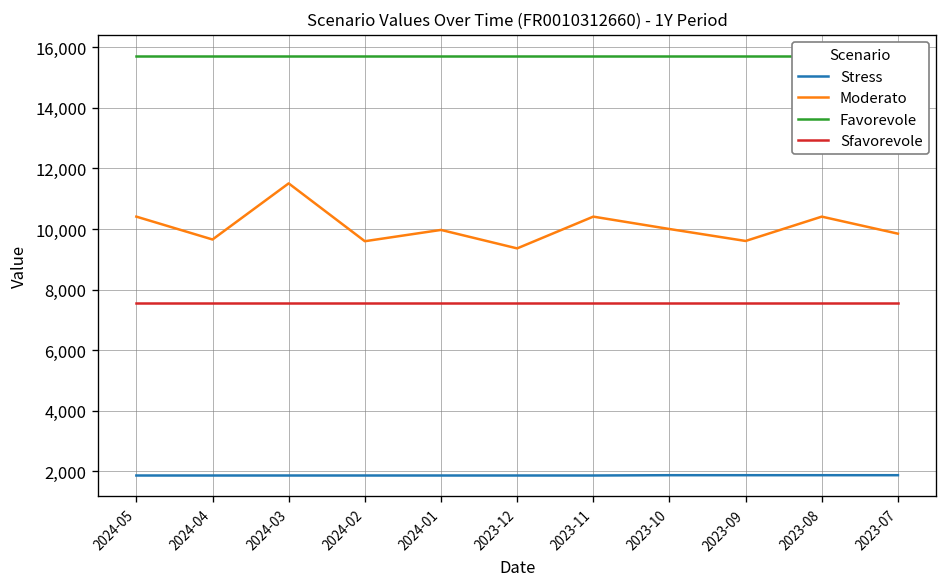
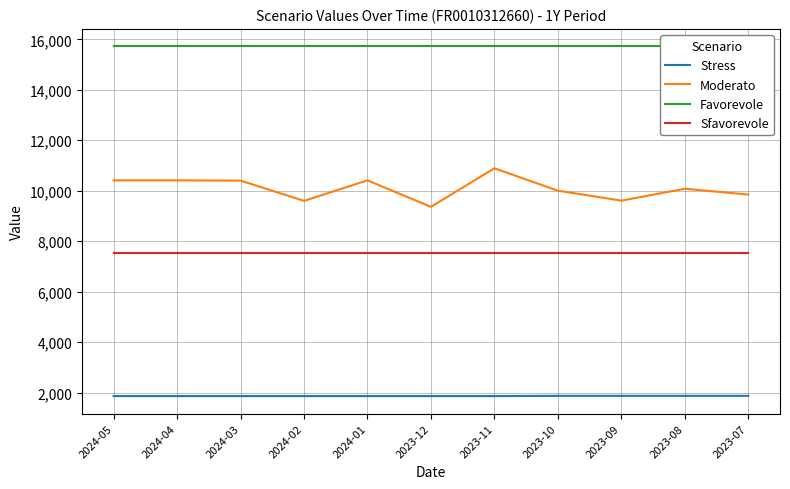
  {
    "Stress": {
      "2024-05": "1,900",
      "2024-04": "1,900",
      "2024-03": "1,900",
      "2024-02": "1,900",
      "2024-01": "1,900",
      "2023-12": "1,900",
      "2023-11": "1,900",
      "2023-10": "1,900",
      "2023-09": "1,900",
      "2023-08": "1,900",
      "2023-07": "1,900"
    },
    "Moderato": {
      "2024-05": "10,400",
-     "2024-04": "9,700",
-     "2024-03": "11,500",
+     "2024-04": "10,400",
+     "2024-03": "10,400",
      "2024-02": "9,600",
-     "2024-01": "10,000",
+     "2024-01": "10,400",
      "2023-12": "9,400",
-     "2023-11": "10,400",
+     "2023-11": "10,900",
      "2023-10": "10,000",
      "2023-09": "9,600",
-     "2023-08": "10,400",
+     "2023-08": "10,100",
      "2023-07": "9,800"
    },
    "Favorevole": {
      "2024-05": "15,700",
      "2024-04": "15,700",
      "2024-03": "15,700",
      "2024-02": "15,700",
      "2024-01": "15,700",
      "2023-12": "15,700",
      "2023-11": "15,700",
      "2023-10": "15,700",
      "2023-09": "15,700"
    },
    "Sfavorevole": {
      "2024-05": "7,600",
      "2024-04": "7,600",
      "2024-03": "7,600",
      "2024-02": "7,600",
      "2024-01": "7,600",
      "2023-12": "7,600",
      "2023-11": "7,600",
      "2023-10": "7,600",
      "2023-09": "7,600",
      "2023-08": "7,600",
      "2023-07": "7,600"
    }
  }
